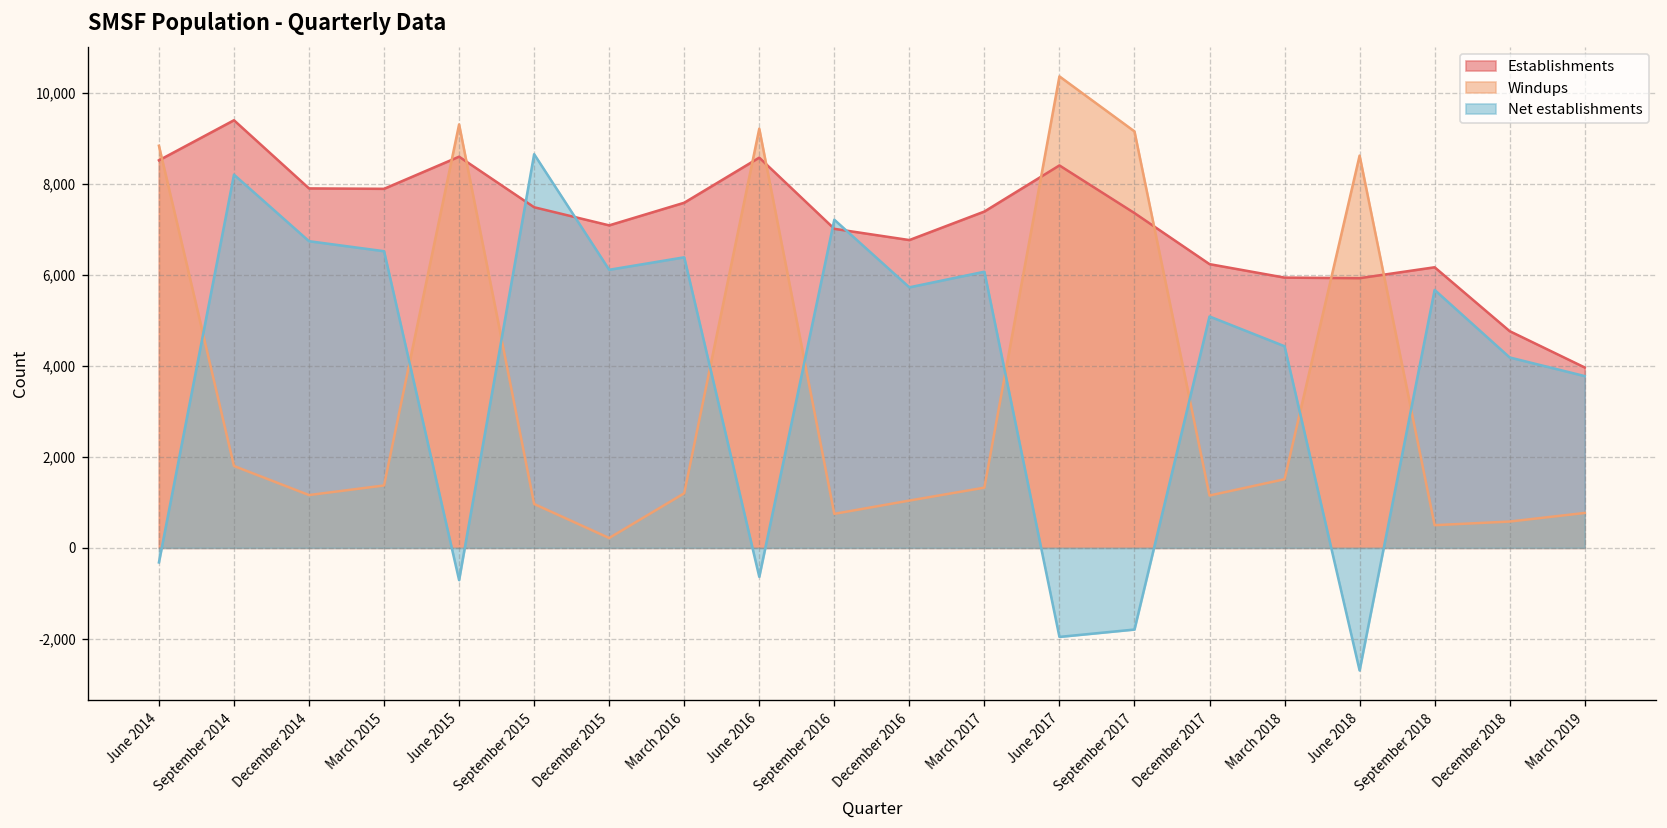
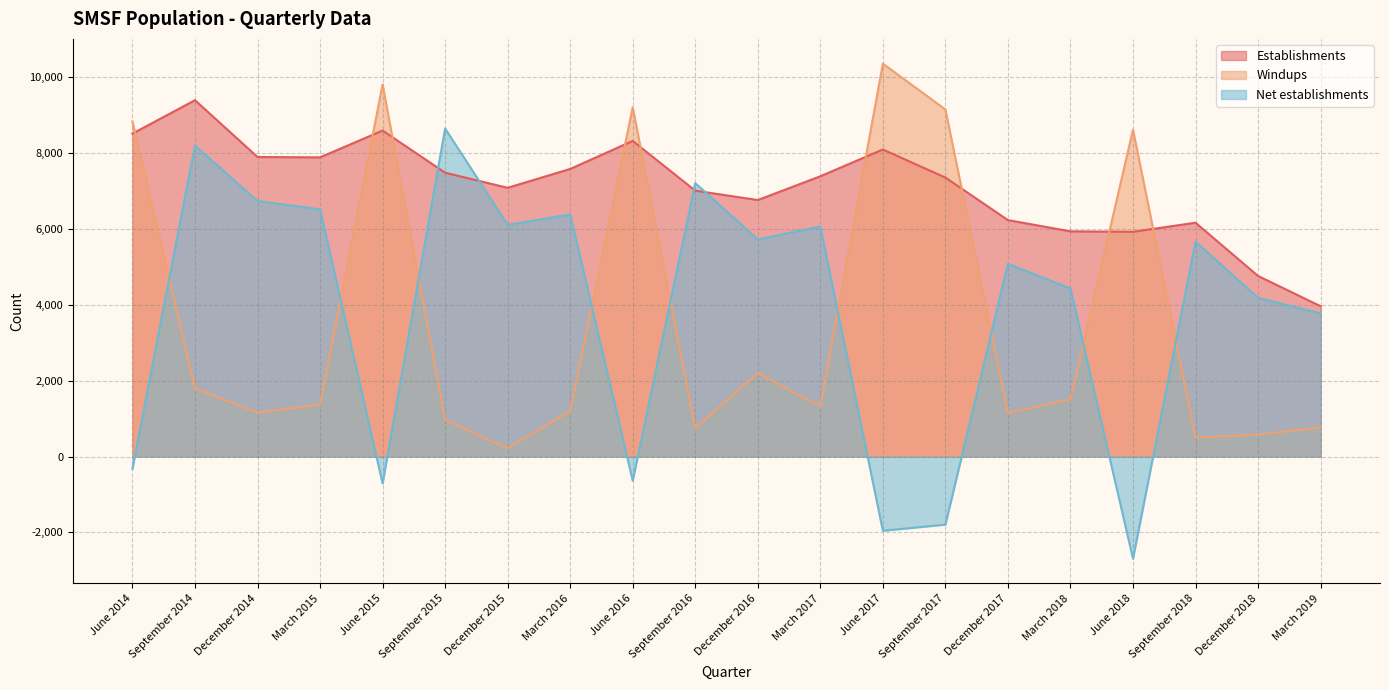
  {
    "Establishments": {
      "June 2014": "8,500",
      "September 2014": "9,400",
      "December 2014": "7,900",
      "March 2015": "7,900",
      "June 2015": "8,600",
      "September 2015": "7,500",
      "December 2015": "7,100",
      "March 2016": "7,600",
-     "June 2016": "8,600",
+     "June 2016": "8,300",
      "September 2016": "7,000",
      "December 2016": "6,800",
      "March 2017": "7,400",
-     "June 2017": "8,400",
+     "June 2017": "8,100",
      "September 2017": "7,400",
      "December 2017": "6,200",
      "March 2018": "5,900",
      "June 2018": "5,900",
      "September 2018": "6,200",
      "December 2018": "4,800",
      "March 2019": "4,000"
    },
    "Windups": {
      "June 2014": "8,800",
      "September 2014": "1,800",
      "December 2014": "1,200",
      "March 2015": "1,400",
-     "June 2015": "9,300",
+     "June 2015": "9,800",
      "September 2015": "1,000",
      "December 2015": "200",
      "March 2016": "1,200",
      "June 2016": "9,200",
      "September 2016": "700",
-     "December 2016": "1,000",
+     "December 2016": "2,200",
      "March 2017": "1,300",
      "June 2017": "10,400",
      "September 2017": "9,200",
      "December 2017": "1,200",
      "March 2018": "1,500",
      "June 2018": "8,600",
      "September 2018": "500",
      "December 2018": "600",
      "March 2019": "800"
    }
  }
